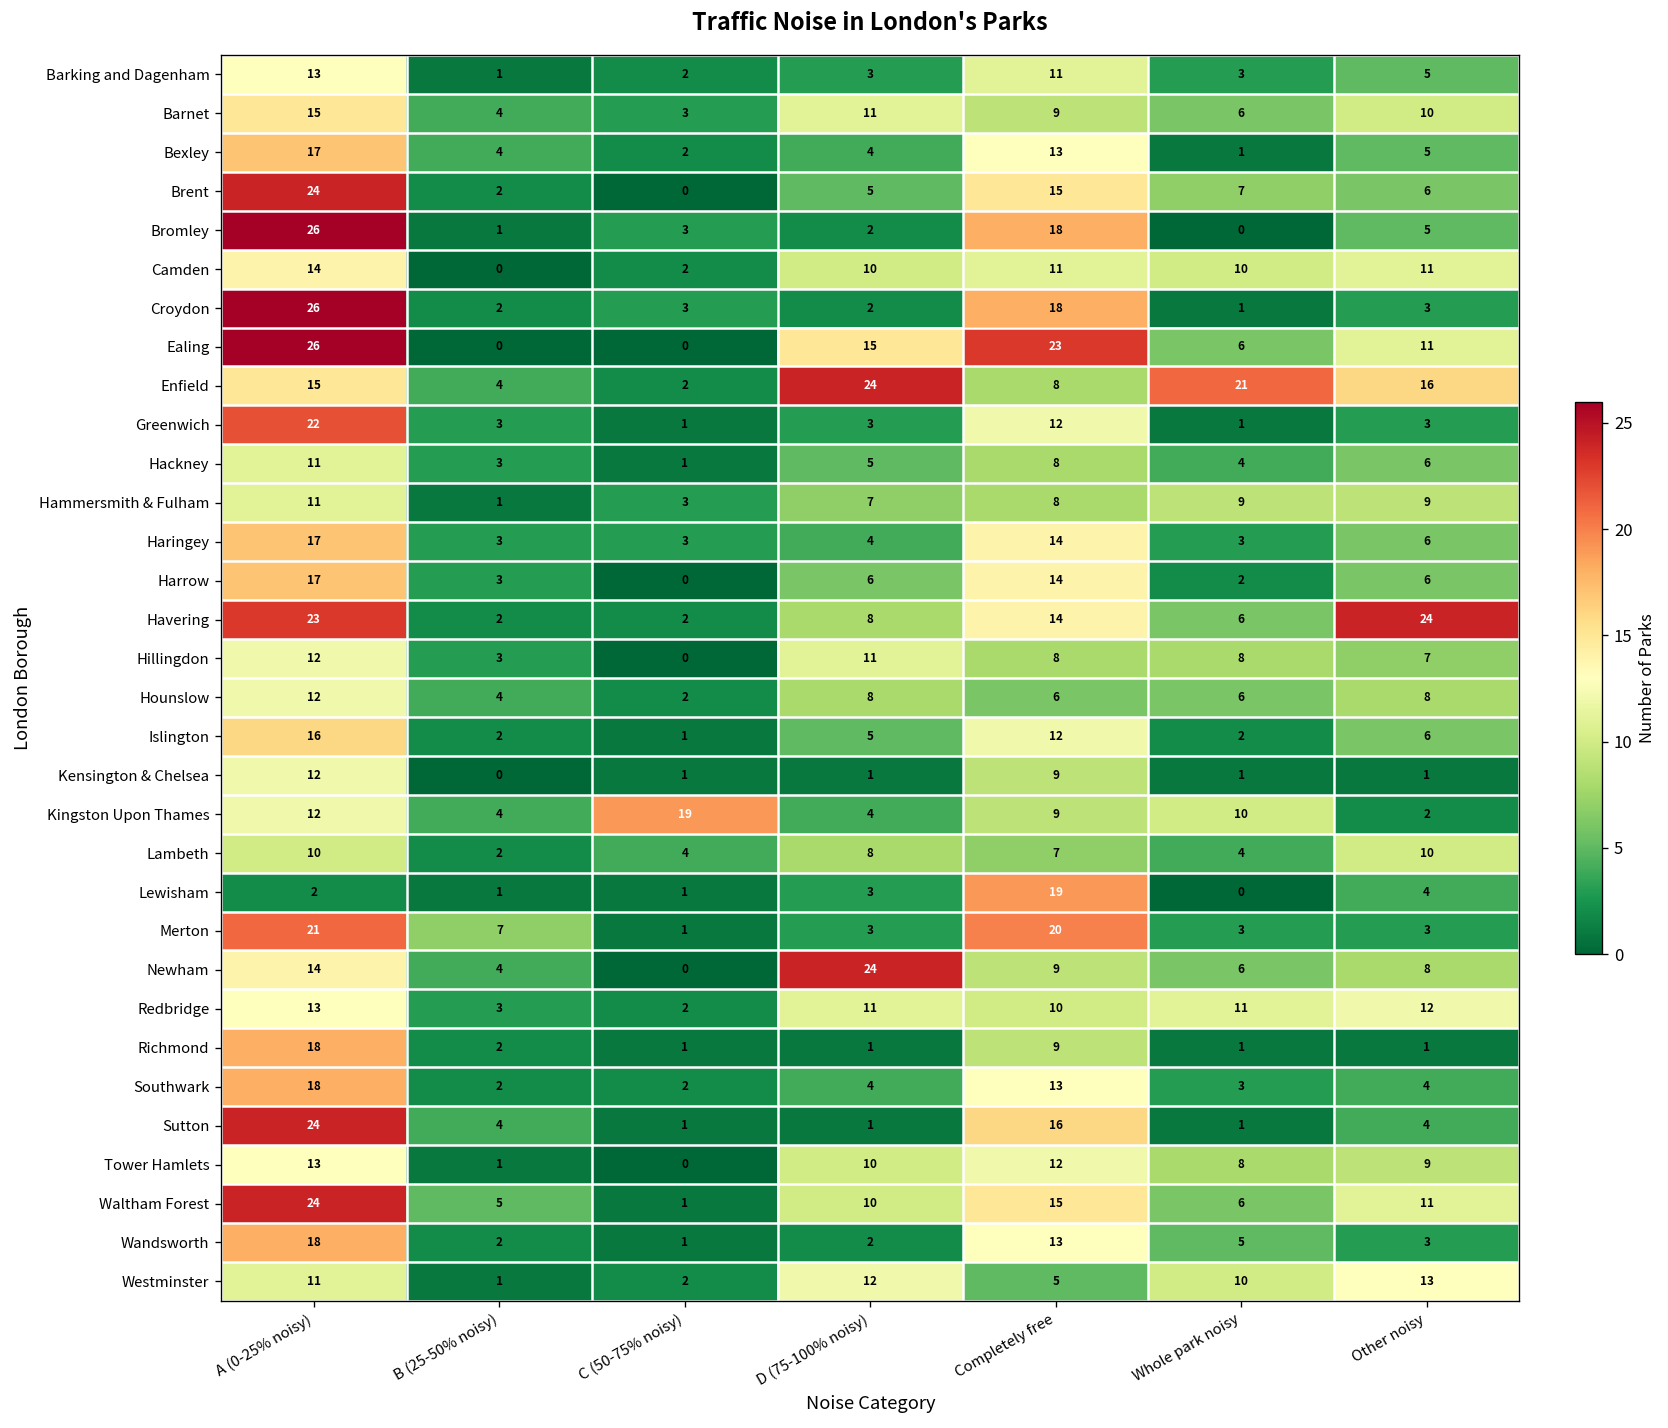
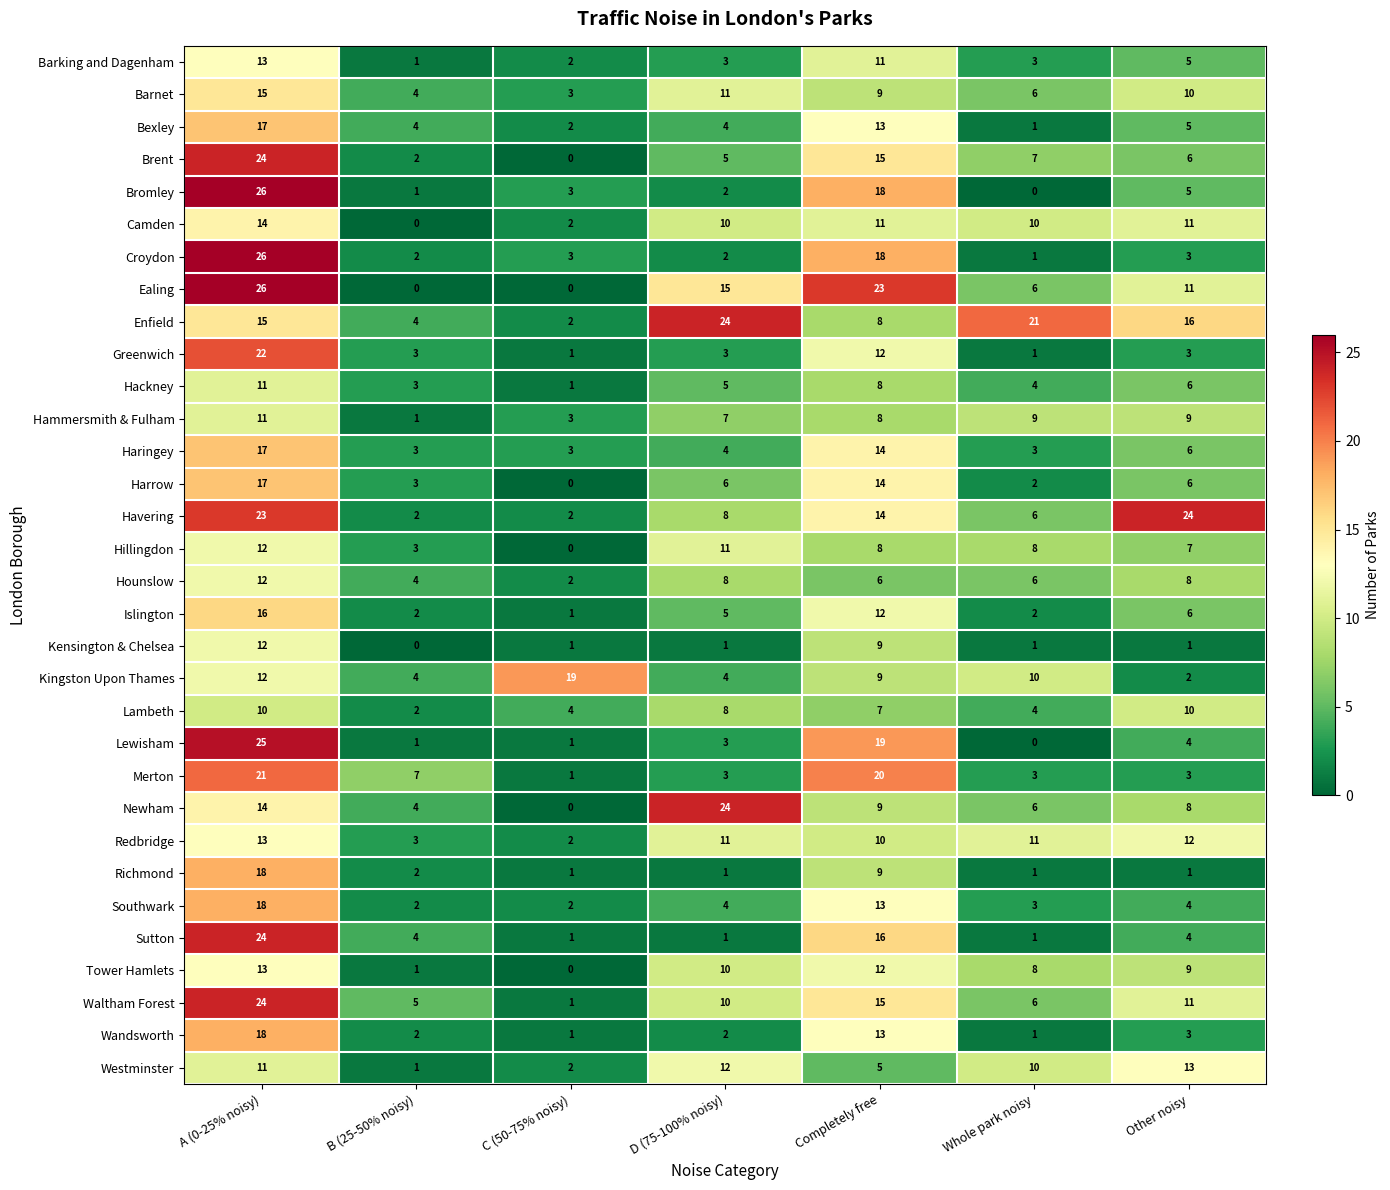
  {
    "Lewisham": {
-     "A (0-25% noisy)": 2,
+     "A (0-25% noisy)": 25,
      "B (25-50% noisy)": 1,
      "C (50-75% noisy)": 1,
      "D (75-100% noisy)": 3,
      "Completely free": 19,
      "Whole park noisy": 0,
      "Other noisy": 4
    },
    "Wandsworth": {
      "A (0-25% noisy)": 18,
      "B (25-50% noisy)": 2,
      "C (50-75% noisy)": 1,
      "D (75-100% noisy)": 2,
      "Completely free": 13,
-     "Whole park noisy": 5,
+     "Whole park noisy": 1,
      "Other noisy": 3
    }
  }
